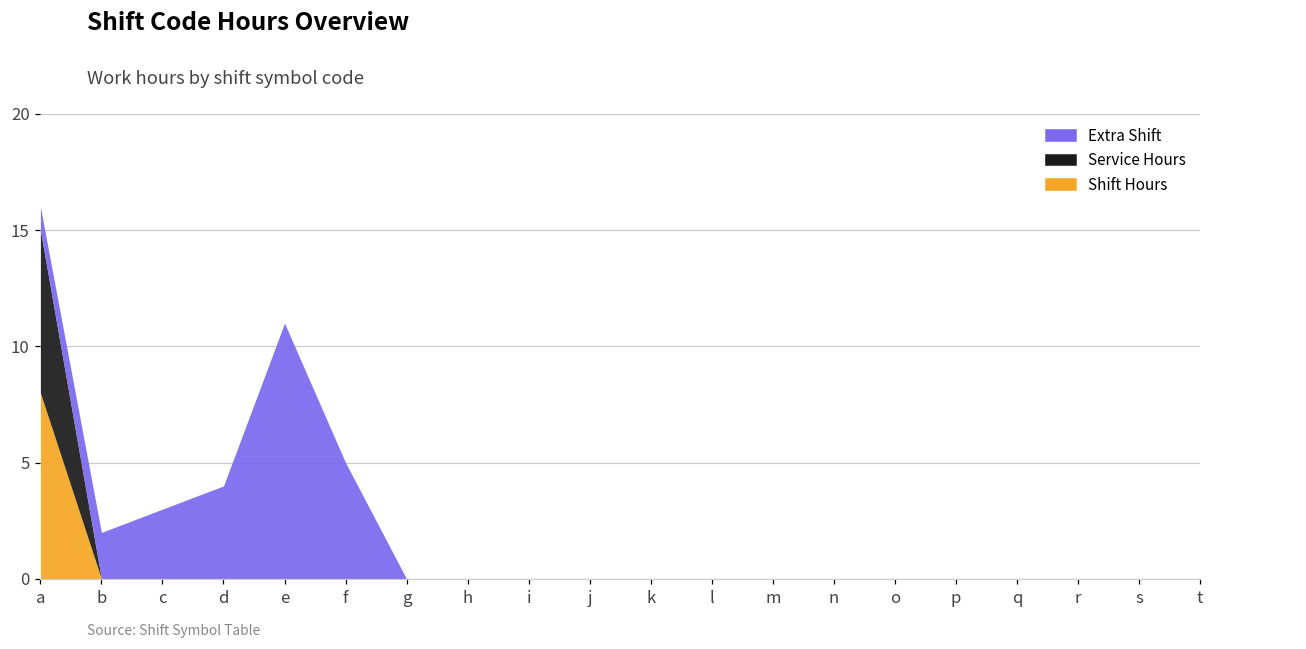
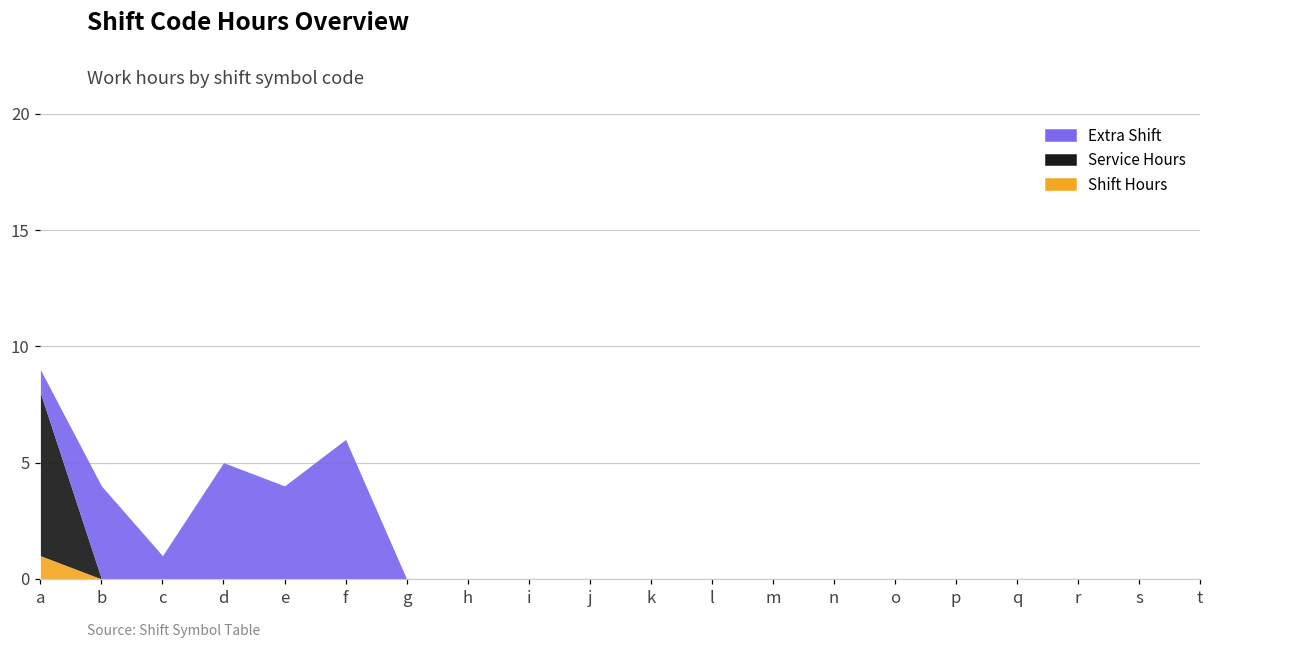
  {
    "Shift Hours": {
-     "a": 8
+     "a": 1
    },
    "Service Hours": {
      "a": 7
    },
    "Extra Shift": {
      "a": 1,
-     "b": 2,
-     "c": 3,
-     "d": 4,
-     "e": 11,
-     "f": 5
+     "b": 4,
+     "c": 1,
+     "d": 5,
+     "e": 4,
+     "f": 6
    }
  }
